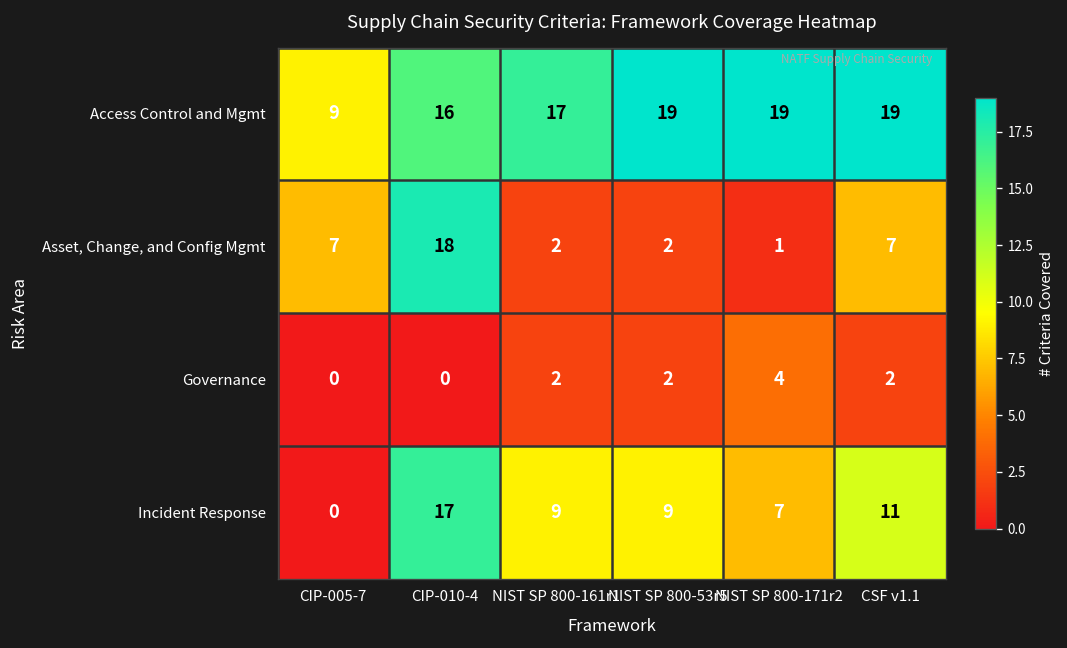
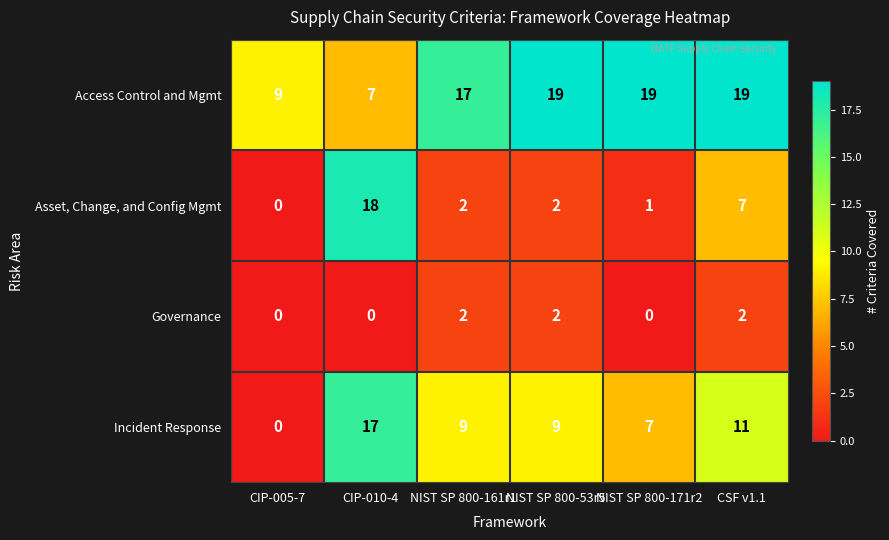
  {
    "Access Control and Mgmt": {
      "CIP-005-7": 9,
-     "CIP-010-4": 16,
+     "CIP-010-4": 7,
      "NIST SP 800-161r1": 17,
      "NIST SP 800-53r5": 19,
      "NIST SP 800-171r2": 19
    },
    "Asset, Change, and Config Mgmt": {
-     "CIP-005-7": 7,
+     "CIP-005-7": 0,
      "CIP-010-4": 18,
      "NIST SP 800-161r1": 2,
      "NIST SP 800-53r5": 2,
      "NIST SP 800-171r2": 1,
      "CSF v1.1": 7
    },
    "Governance": {
      "CIP-005-7": 0,
      "CIP-010-4": 0,
      "NIST SP 800-161r1": 2,
      "NIST SP 800-53r5": 2,
-     "NIST SP 800-171r2": 4,
+     "NIST SP 800-171r2": 0,
      "CSF v1.1": 2
    },
    "Incident Response": {
      "CIP-005-7": 0,
      "CIP-010-4": 17,
      "NIST SP 800-161r1": 9,
      "NIST SP 800-53r5": 9,
      "NIST SP 800-171r2": 7,
      "CSF v1.1": 11
    }
  }
